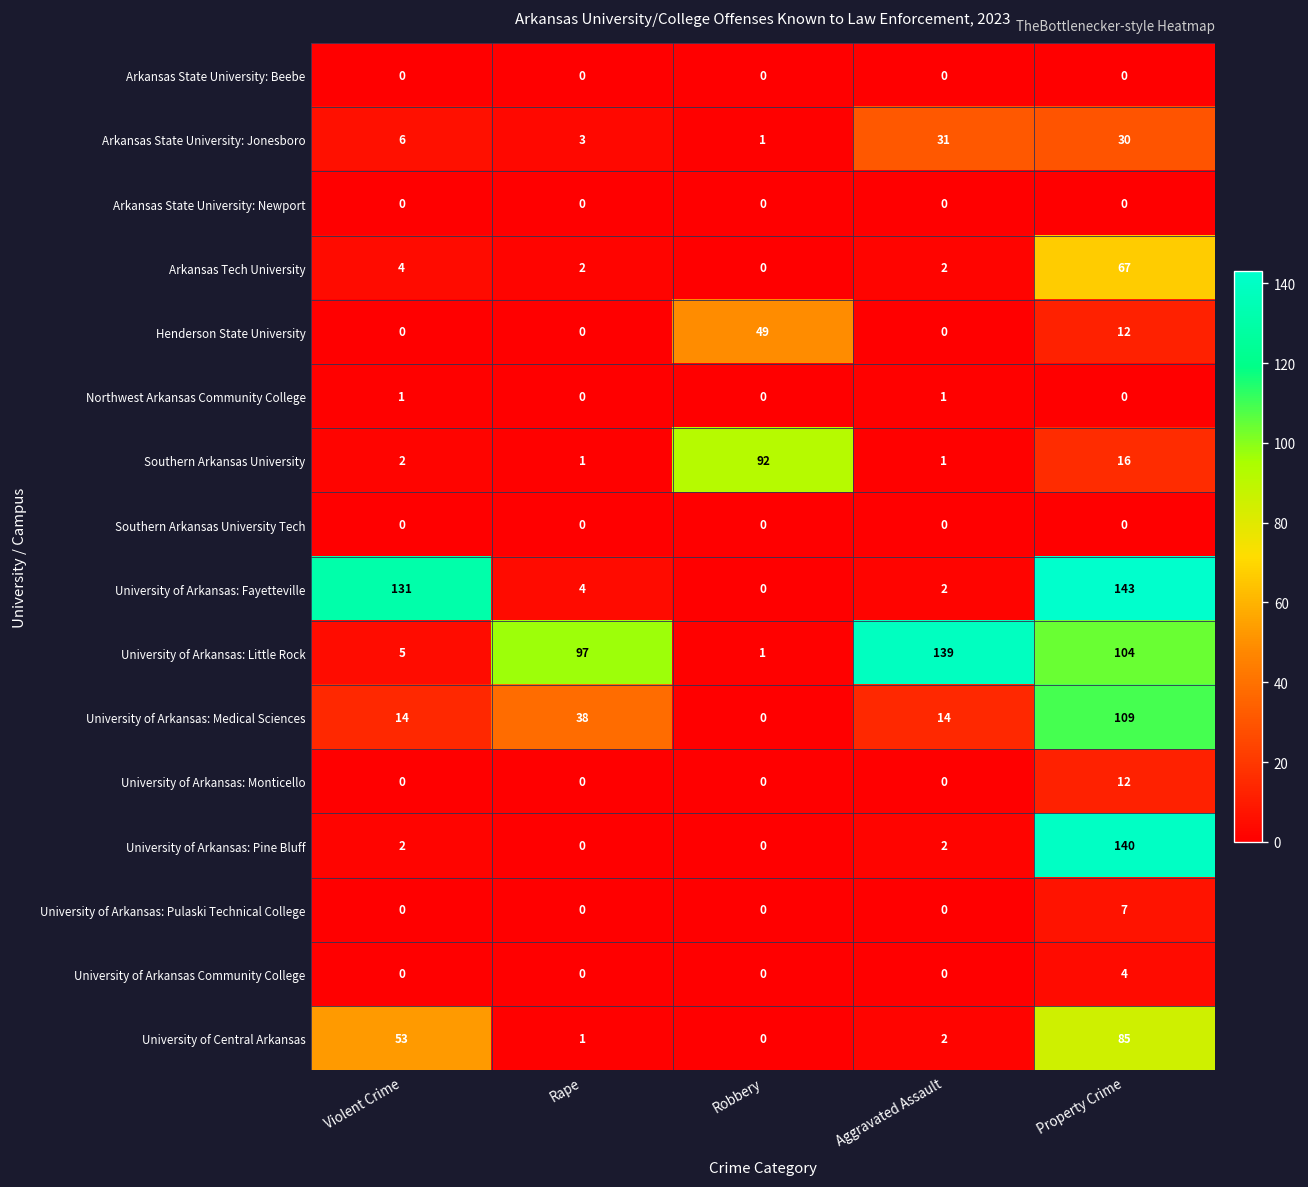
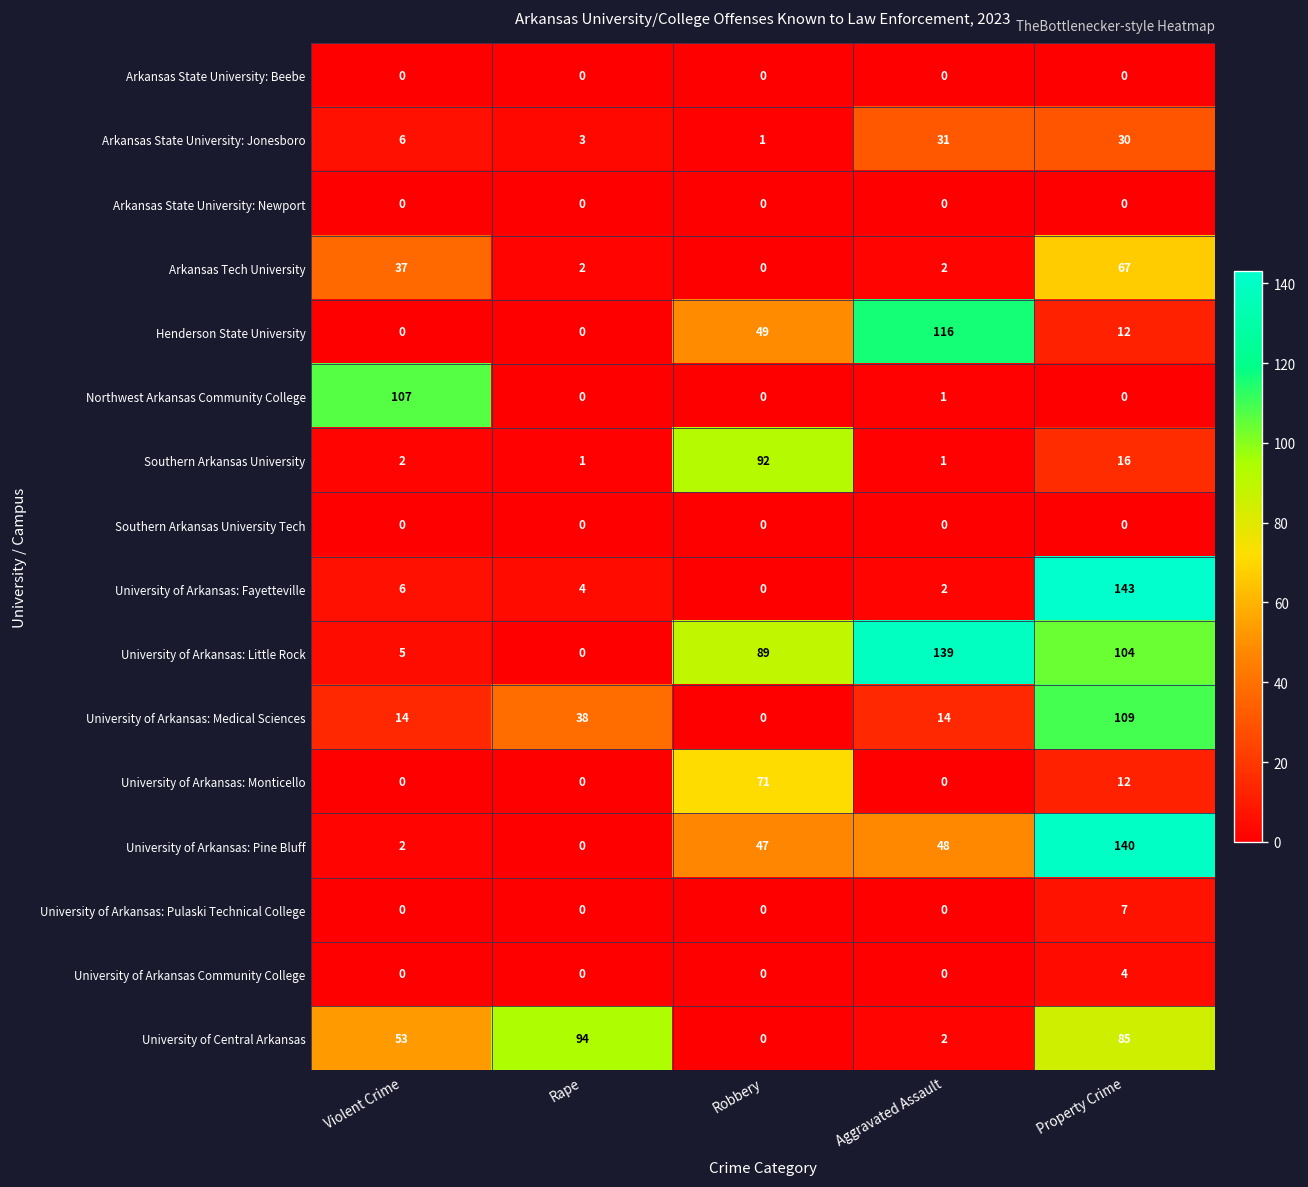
  {
    "Arkansas State University: Beebe": {
      "Violent Crime": 0,
      "Rape": 0,
      "Robbery": 0,
      "Aggravated Assault": 0,
      "Property Crime": 0
    },
    "Arkansas State University: Jonesboro": {
      "Violent Crime": 6,
      "Rape": 3,
      "Robbery": 1,
      "Aggravated Assault": 31,
      "Property Crime": 30
    },
    "Arkansas State University: Newport": {
      "Violent Crime": 0,
      "Rape": 0,
      "Robbery": 0,
      "Aggravated Assault": 0,
      "Property Crime": 0
    },
    "Arkansas Tech University": {
-     "Violent Crime": 4,
+     "Violent Crime": 37,
      "Rape": 2,
      "Robbery": 0,
      "Aggravated Assault": 2,
      "Property Crime": 67
    },
    "Henderson State University": {
      "Violent Crime": 0,
      "Rape": 0,
      "Robbery": 49,
-     "Aggravated Assault": 0,
+     "Aggravated Assault": 116,
      "Property Crime": 12
    },
    "Northwest Arkansas Community College": {
-     "Violent Crime": 1,
+     "Violent Crime": 107,
      "Rape": 0,
      "Robbery": 0,
      "Aggravated Assault": 1,
      "Property Crime": 0
    },
    "Southern Arkansas University": {
      "Violent Crime": 2,
      "Rape": 1,
      "Robbery": 92,
      "Aggravated Assault": 1,
      "Property Crime": 16
    },
    "Southern Arkansas University Tech": {
      "Violent Crime": 0,
      "Rape": 0,
      "Robbery": 0,
      "Aggravated Assault": 0,
      "Property Crime": 0
    },
    "University of Arkansas: Fayetteville": {
-     "Violent Crime": 131,
+     "Violent Crime": 6,
      "Rape": 4,
      "Robbery": 0,
      "Aggravated Assault": 2,
      "Property Crime": 143
    },
    "University of Arkansas: Little Rock": {
      "Violent Crime": 5,
-     "Rape": 97,
-     "Robbery": 1,
+     "Rape": 0,
+     "Robbery": 89,
      "Aggravated Assault": 139,
      "Property Crime": 104
    },
    "University of Arkansas: Medical Sciences": {
      "Violent Crime": 14,
      "Rape": 38,
      "Robbery": 0,
      "Aggravated Assault": 14,
      "Property Crime": 109
    },
    "University of Arkansas: Monticello": {
      "Violent Crime": 0,
      "Rape": 0,
-     "Robbery": 0,
+     "Robbery": 71,
      "Aggravated Assault": 0,
      "Property Crime": 12
    },
    "University of Arkansas: Pine Bluff": {
      "Violent Crime": 2,
      "Rape": 0,
-     "Robbery": 0,
-     "Aggravated Assault": 2,
+     "Robbery": 47,
+     "Aggravated Assault": 48,
      "Property Crime": 140
    },
    "University of Arkansas: Pulaski Technical College": {
      "Violent Crime": 0,
      "Rape": 0,
      "Robbery": 0,
      "Aggravated Assault": 0,
      "Property Crime": 7
    },
    "University of Arkansas Community College": {
      "Violent Crime": 0,
      "Rape": 0,
      "Robbery": 0,
      "Aggravated Assault": 0,
      "Property Crime": 4
    },
    "University of Central Arkansas": {
      "Violent Crime": 53,
-     "Rape": 1,
+     "Rape": 94,
      "Robbery": 0,
      "Aggravated Assault": 2,
      "Property Crime": 85
    }
  }
